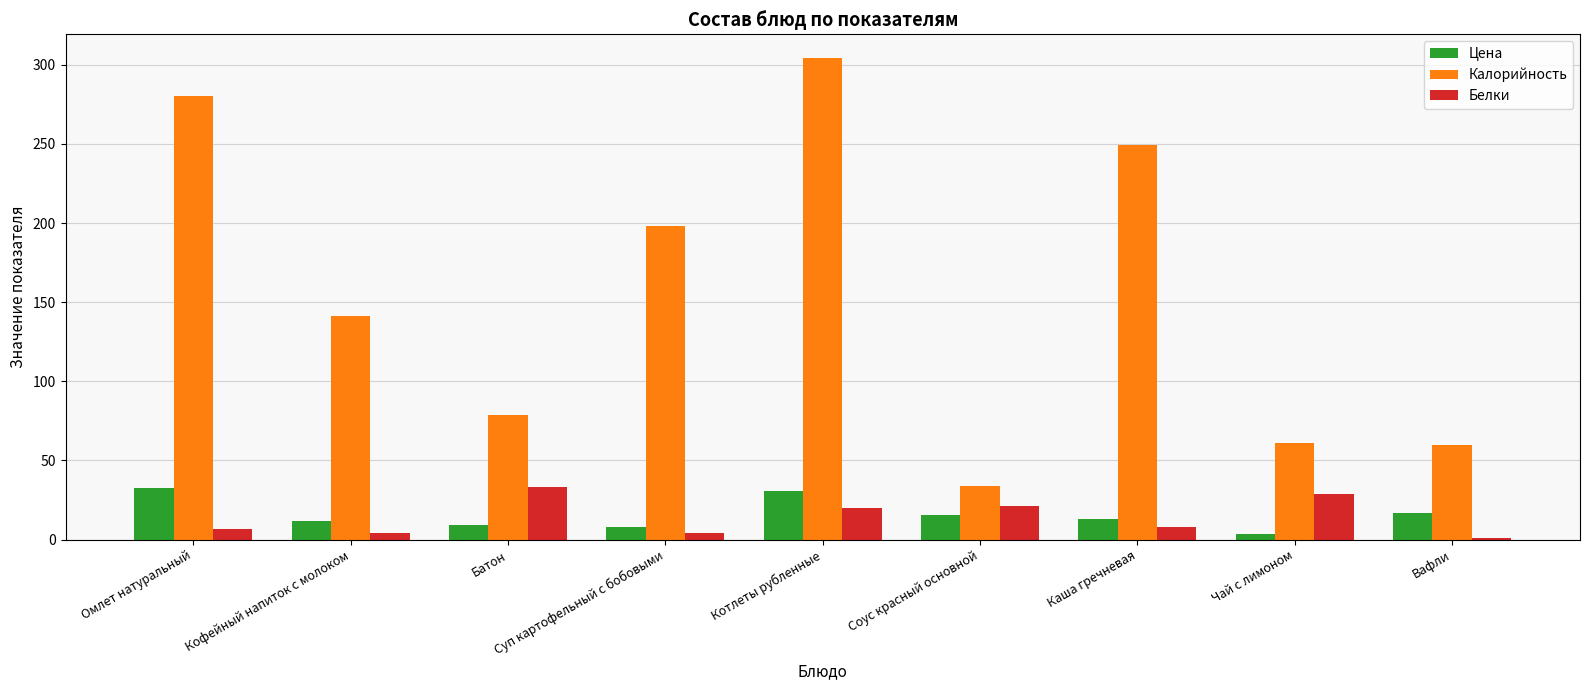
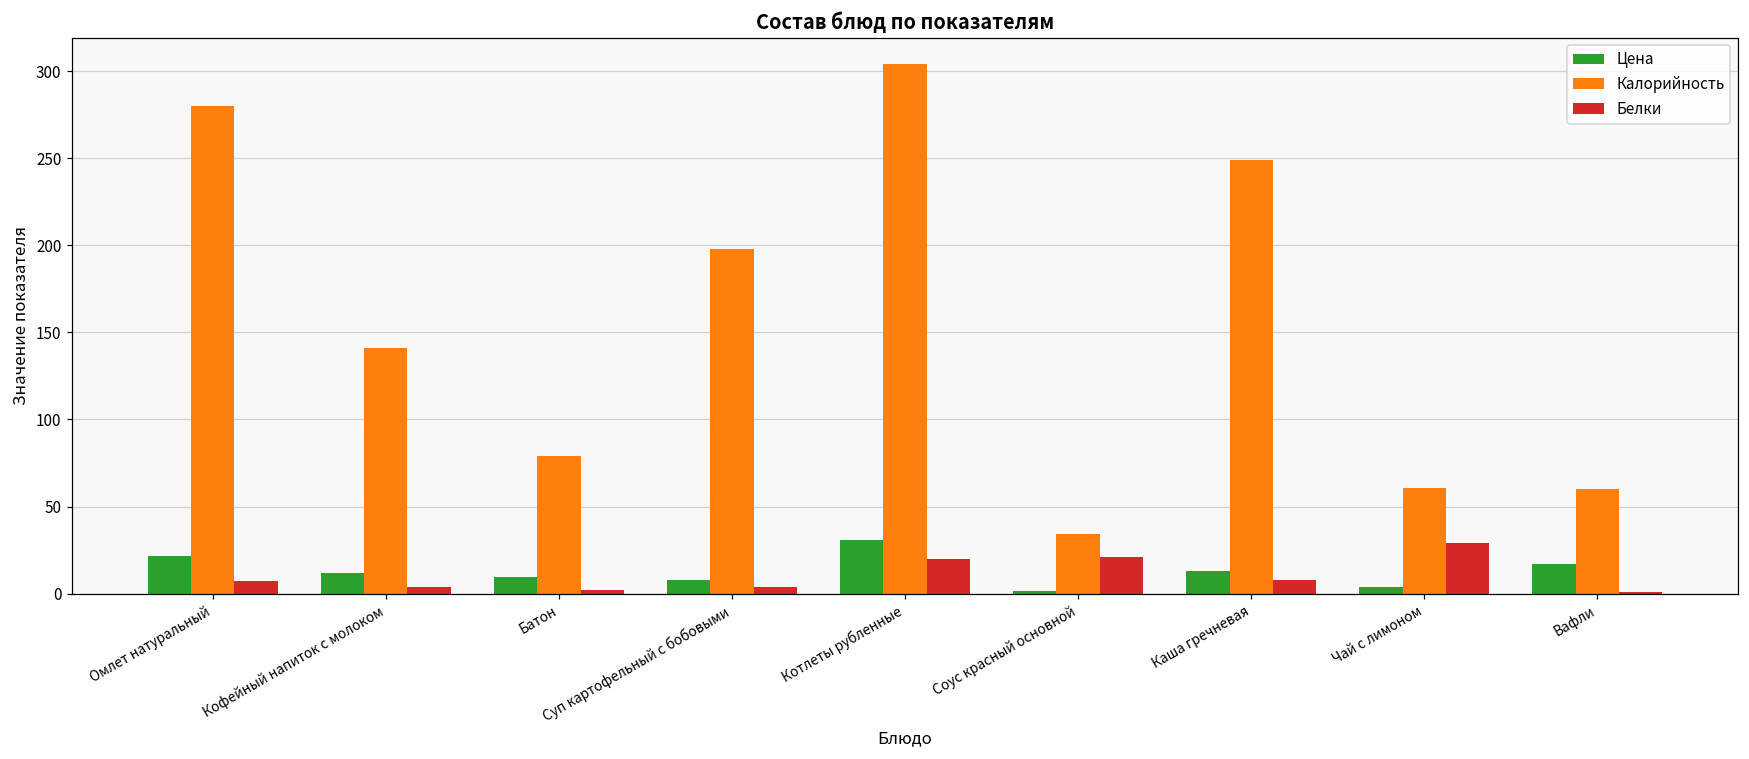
  {
    "Цена": {
-     "Омлет натуральный": 32,
+     "Омлет натуральный": 21,
      "Кофейный напиток с молоком": 12,
      "Батон": 9,
      "Суп картофельный с бобовыми": 8,
      "Котлеты рубленные": 31,
-     "Соус красный основной": 15,
+     "Соус красный основной": 2,
      "Каша гречневая": 13,
      "Чай с лимоном": 4,
      "Вафли": 17
    },
    "Калорийность": {
      "Омлет натуральный": 280,
      "Кофейный напиток с молоком": 141,
      "Батон": 79,
      "Суп картофельный с бобовыми": 198,
      "Котлеты рубленные": 304,
      "Соус красный основной": 34,
      "Каша гречневая": 249,
      "Чай с лимоном": 61,
      "Вафли": 60
    },
    "Белки": {
      "Омлет натуральный": 7,
      "Кофейный напиток с молоком": 4,
-     "Батон": 33,
+     "Батон": 2,
      "Суп картофельный с бобовыми": 4,
      "Котлеты рубленные": 20,
      "Соус красный основной": 21,
      "Каша гречневая": 8,
      "Чай с лимоном": 29
    }
  }
